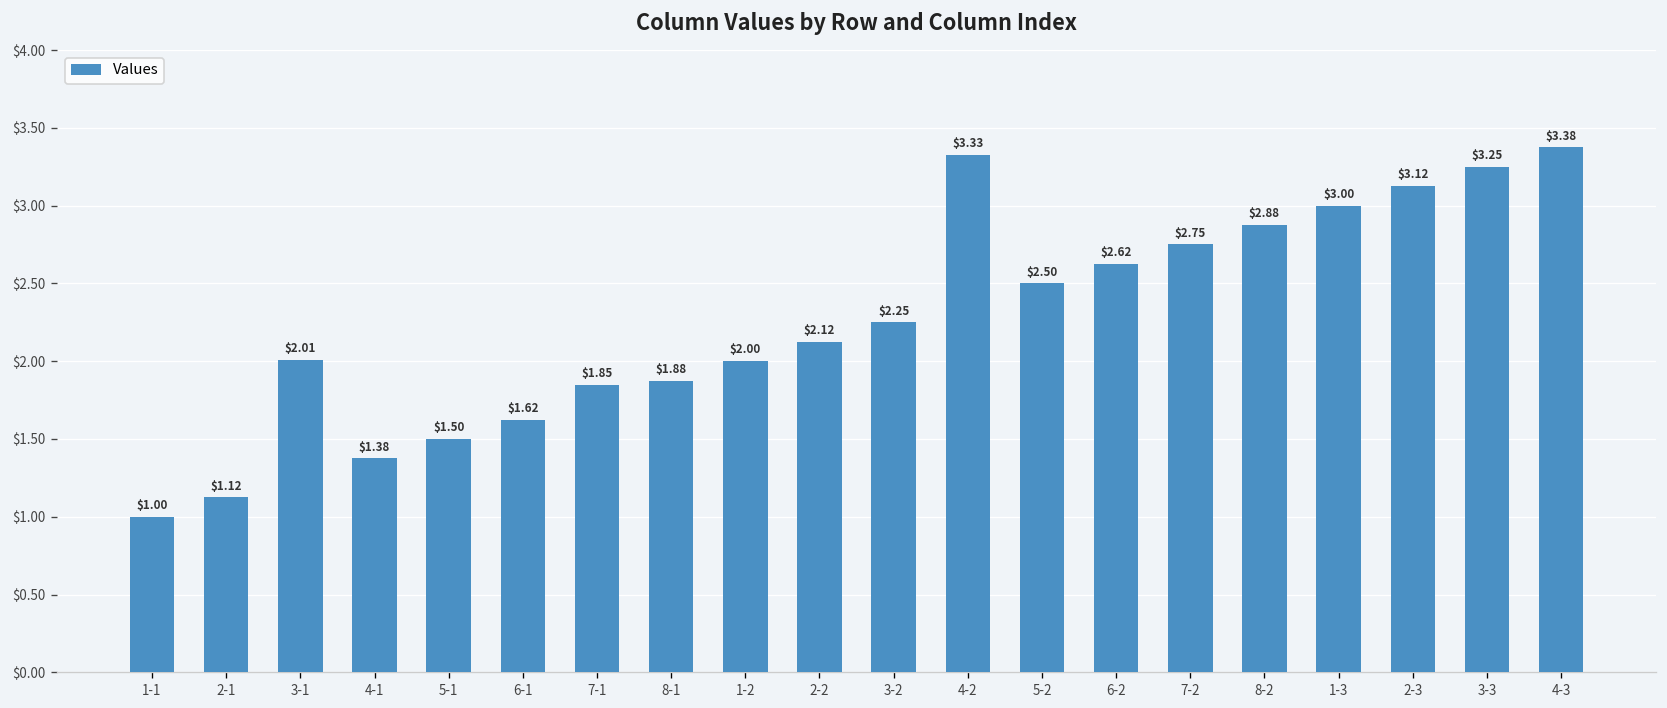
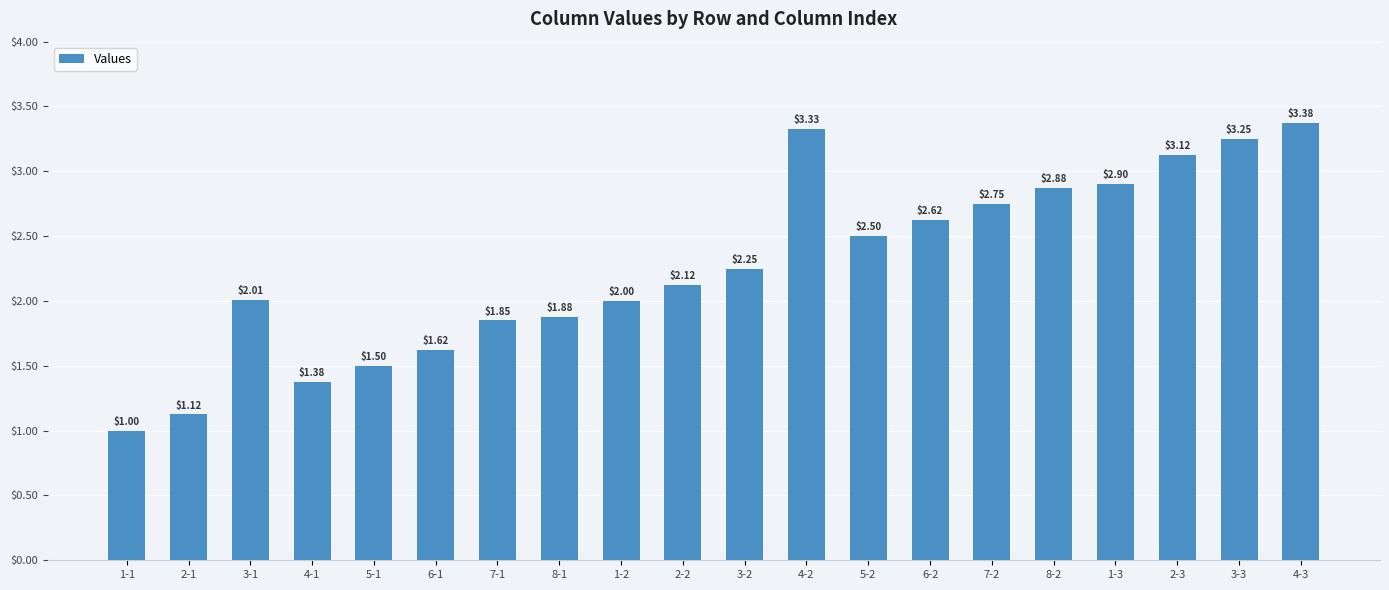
  {
    "1-1": "$1.00",
    "2-1": "$1.12",
    "3-1": "$2.01",
    "4-1": "$1.38",
    "5-1": "$1.50",
    "6-1": "$1.62",
    "7-1": "$1.85",
    "8-1": "$1.88",
    "1-2": "$2.00",
    "2-2": "$2.12",
    "3-2": "$2.25",
    "4-2": "$3.33",
    "5-2": "$2.50",
    "6-2": "$2.62",
    "7-2": "$2.75",
    "8-2": "$2.88",
-   "1-3": "$3.00",
+   "1-3": "$2.90",
    "2-3": "$3.12",
    "3-3": "$3.25",
    "4-3": "$3.38"
  }
